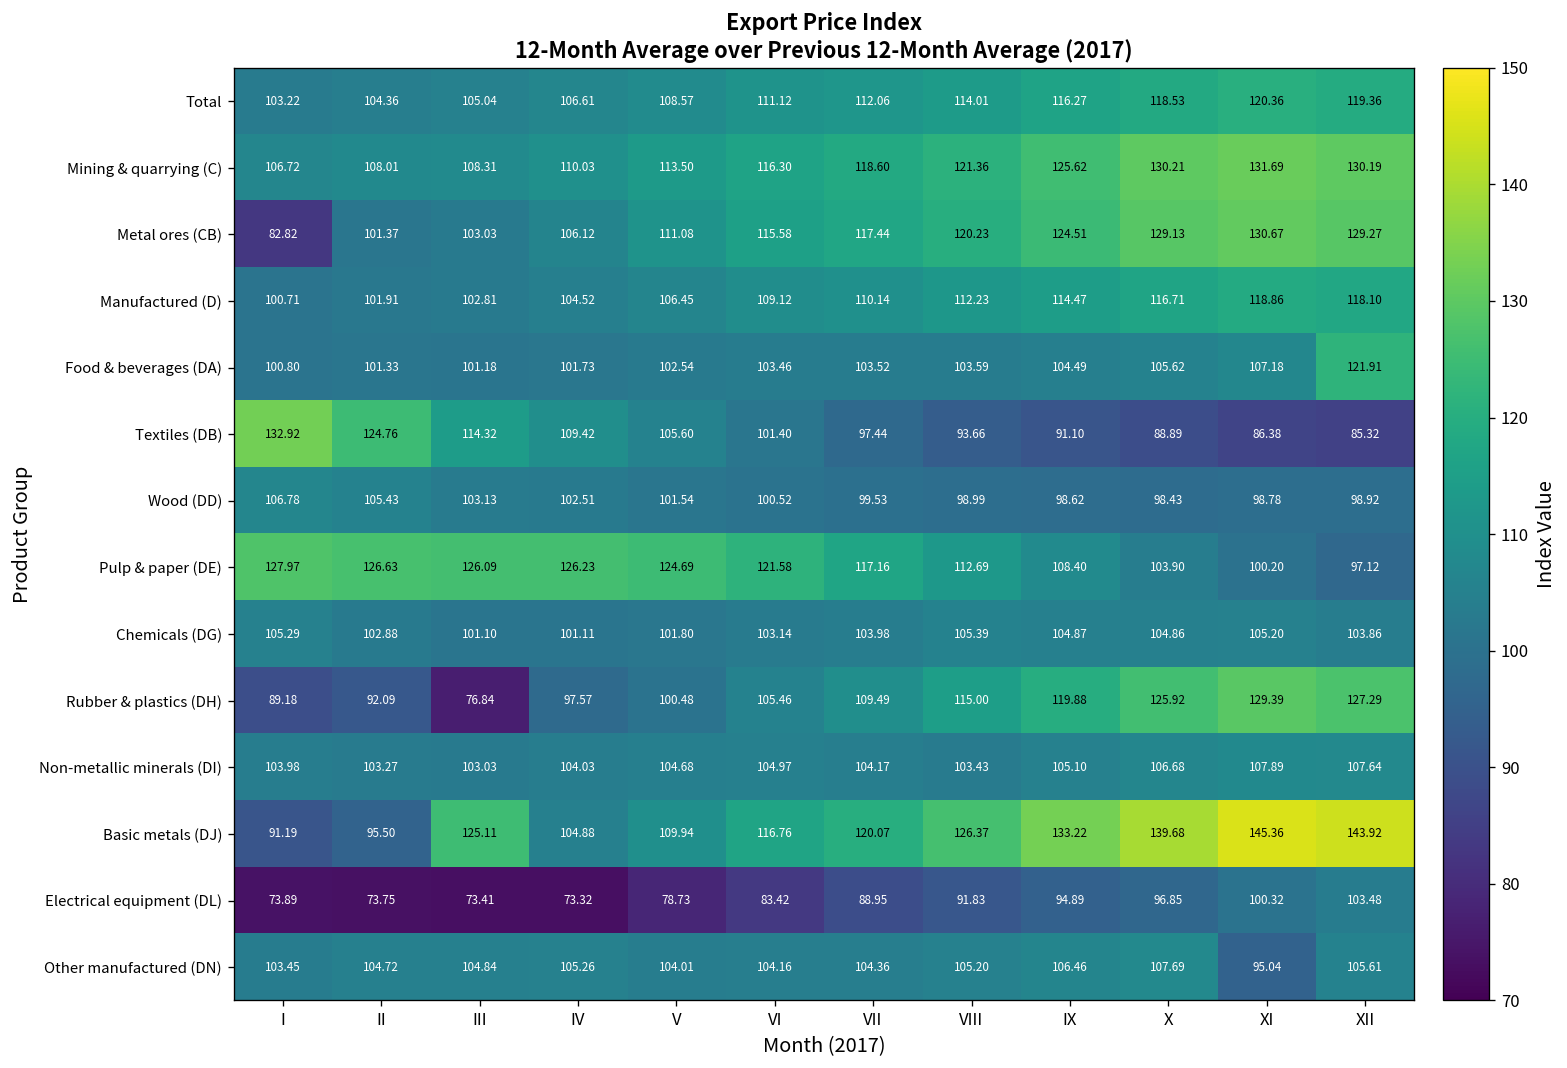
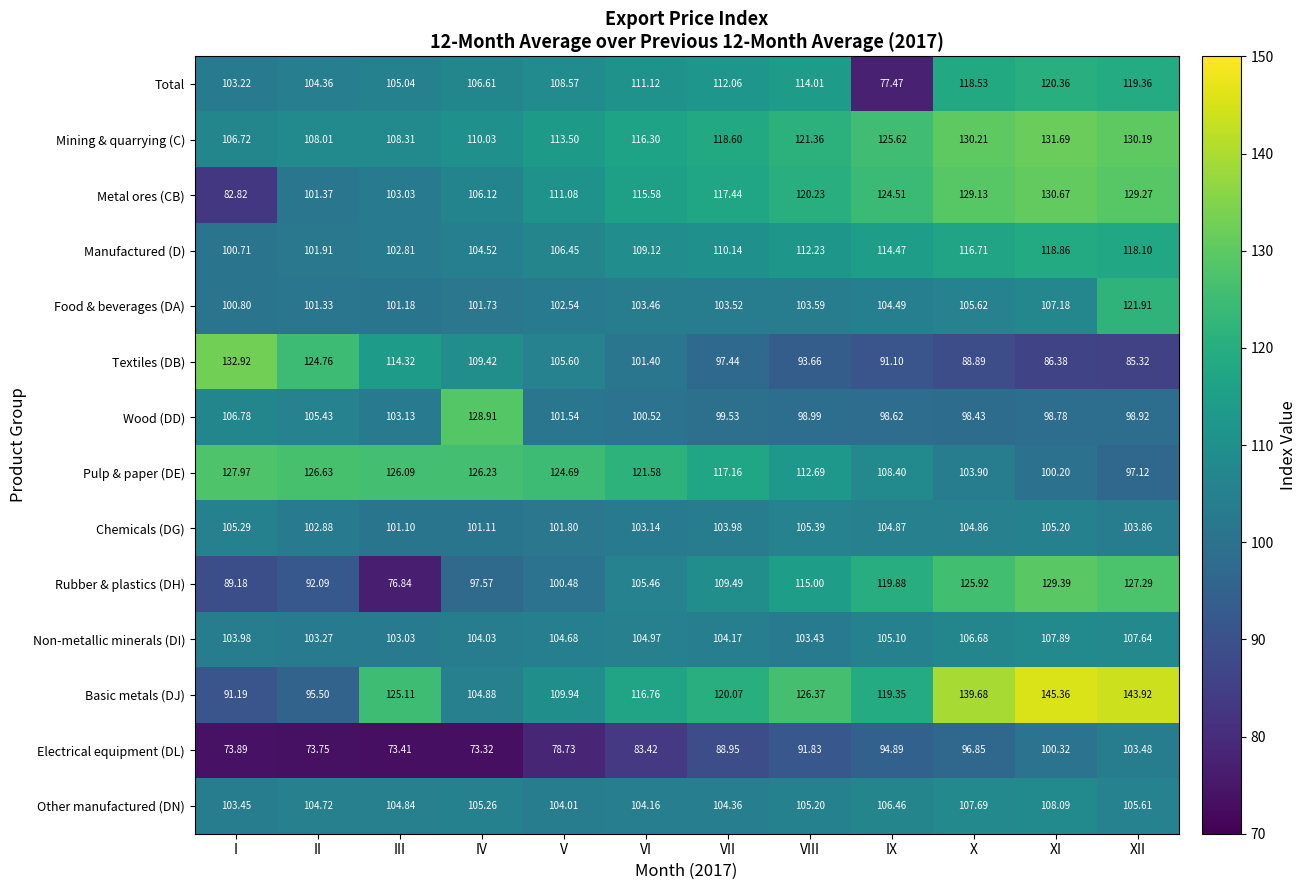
  {
    "Total": {
      "I": 103.22,
      "II": 104.36,
      "III": 105.04,
      "IV": 106.61,
      "V": 108.57,
      "VI": 111.12,
      "VII": 112.06,
      "VIII": 114.01,
-     "IX": 116.27,
+     "IX": 77.47,
      "X": 118.53,
      "XI": 120.36,
      "XII": 119.36
    },
    "Mining & quarrying (C)": {
      "I": 106.72,
      "II": 108.01,
      "III": 108.31,
      "IV": 110.03,
      "V": 113.50,
      "VI": 116.30,
      "VII": 118.60,
      "VIII": 121.36,
      "IX": 125.62,
      "X": 130.21,
      "XI": 131.69,
      "XII": 130.19
    },
    "Metal ores (CB)": {
      "I": 82.82,
      "II": 101.37,
      "III": 103.03,
      "IV": 106.12,
      "V": 111.08,
      "VI": 115.58,
      "VII": 117.44,
      "VIII": 120.23,
      "IX": 124.51,
      "X": 129.13,
      "XI": 130.67,
      "XII": 129.27
    },
    "Manufactured (D)": {
      "I": 100.71,
      "II": 101.91,
      "III": 102.81,
      "IV": 104.52,
      "V": 106.45,
      "VI": 109.12,
      "VII": 110.14,
      "VIII": 112.23,
      "IX": 114.47,
      "X": 116.71,
      "XI": 118.86,
      "XII": 118.10
    },
    "Food & beverages (DA)": {
      "I": 100.80,
      "II": 101.33,
      "III": 101.18,
      "IV": 101.73,
      "V": 102.54,
      "VI": 103.46,
      "VII": 103.52,
      "VIII": 103.59,
      "IX": 104.49,
      "X": 105.62,
      "XI": 107.18,
      "XII": 121.91
    },
    "Textiles (DB)": {
      "I": 132.92,
      "II": 124.76,
      "III": 114.32,
      "IV": 109.42,
      "V": 105.60,
      "VI": 101.40,
      "VII": 97.44,
      "VIII": 93.66,
      "IX": 91.10,
      "X": 88.89,
      "XI": 86.38,
      "XII": 85.32
    },
    "Wood (DD)": {
      "I": 106.78,
      "II": 105.43,
      "III": 103.13,
-     "IV": 102.51,
+     "IV": 128.91,
      "V": 101.54,
      "VI": 100.52,
      "VII": 99.53,
      "VIII": 98.99,
      "IX": 98.62,
      "X": 98.43,
      "XI": 98.78,
      "XII": 98.92
    },
    "Pulp & paper (DE)": {
      "I": 127.97,
      "II": 126.63,
      "III": 126.09,
      "IV": 126.23,
      "V": 124.69,
      "VI": 121.58,
      "VII": 117.16,
      "VIII": 112.69,
      "IX": 108.40,
      "X": 103.90,
      "XI": 100.20,
      "XII": 97.12
    },
    "Chemicals (DG)": {
      "I": 105.29,
      "II": 102.88,
      "III": 101.10,
      "IV": 101.11,
      "V": 101.80,
      "VI": 103.14,
      "VII": 103.98,
      "VIII": 105.39,
      "IX": 104.87,
      "X": 104.86,
      "XI": 105.20,
      "XII": 103.86
    },
    "Rubber & plastics (DH)": {
      "I": 89.18,
      "II": 92.09,
      "III": 76.84,
      "IV": 97.57,
      "V": 100.48,
      "VI": 105.46,
      "VII": 109.49,
      "VIII": 115.00,
      "IX": 119.88,
      "X": 125.92,
      "XI": 129.39,
      "XII": 127.29
    },
    "Non-metallic minerals (DI)": {
      "I": 103.98,
      "II": 103.27,
      "III": 103.03,
      "IV": 104.03,
      "V": 104.68,
      "VI": 104.97,
      "VII": 104.17,
      "VIII": 103.43,
      "IX": 105.10,
      "X": 106.68,
      "XI": 107.89,
      "XII": 107.64
    },
    "Basic metals (DJ)": {
      "I": 91.19,
      "II": 95.50,
      "III": 125.11,
      "IV": 104.88,
      "V": 109.94,
      "VI": 116.76,
      "VII": 120.07,
      "VIII": 126.37,
-     "IX": 133.22,
+     "IX": 119.35,
      "X": 139.68,
      "XI": 145.36,
      "XII": 143.92
    },
    "Electrical equipment (DL)": {
      "I": 73.89,
      "II": 73.75,
      "III": 73.41,
      "IV": 73.32,
      "V": 78.73,
      "VI": 83.42,
      "VII": 88.95,
      "VIII": 91.83,
      "IX": 94.89,
      "X": 96.85,
      "XI": 100.32,
      "XII": 103.48
    },
    "Other manufactured (DN)": {
      "I": 103.45,
      "II": 104.72,
      "III": 104.84,
      "IV": 105.26,
      "V": 104.01,
      "VI": 104.16,
      "VII": 104.36,
      "VIII": 105.20,
      "IX": 106.46,
      "X": 107.69,
-     "XI": 95.04,
+     "XI": 108.09,
      "XII": 105.61
    }
  }
